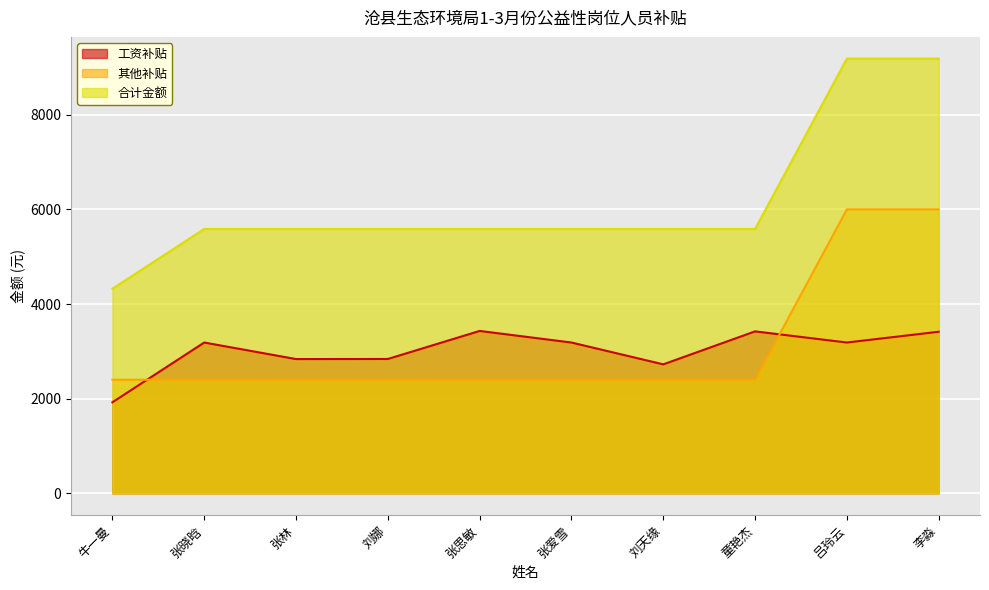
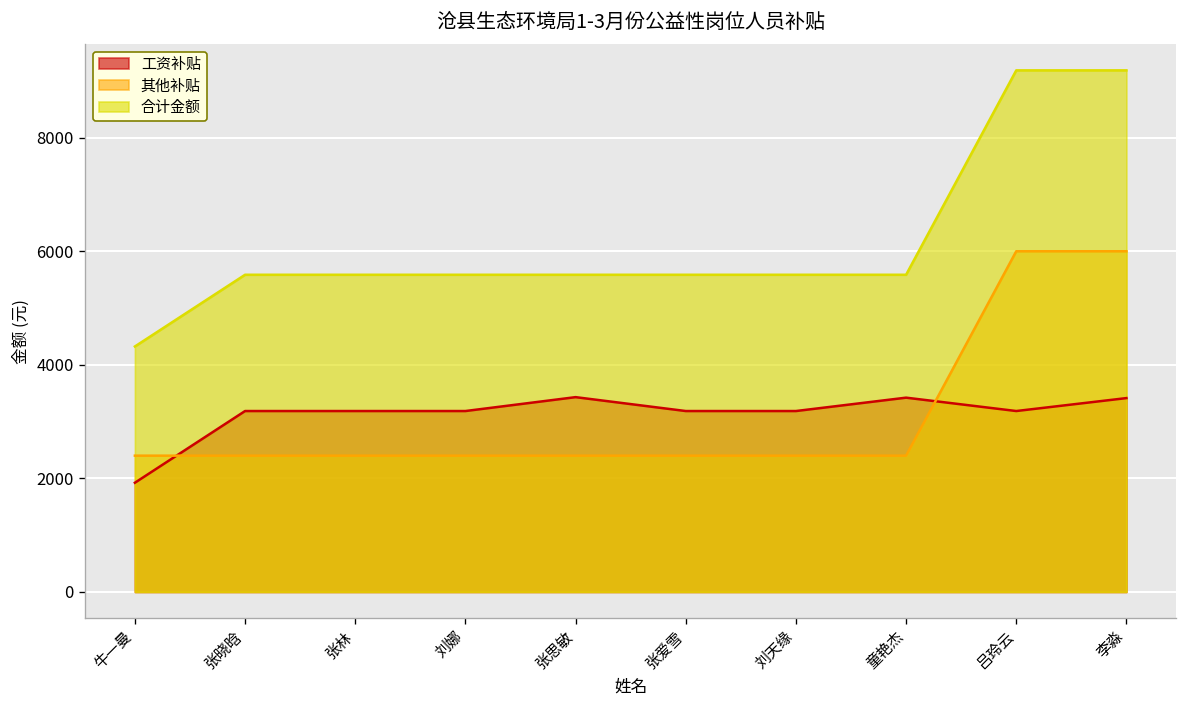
  {
    "工资补贴": {
      "牛一曼": 1900,
      "张晓晗": 3200,
-     "张林": 2800,
-     "刘娜": 2800,
+     "张林": 3200,
+     "刘娜": 3200,
      "张思敏": 3400,
      "张爱雪": 3200,
-     "刘天缘": 2700,
+     "刘天缘": 3200,
      "童艳杰": 3400,
      "吕玲云": 3200,
      "李淼": 3400
    }
  }
